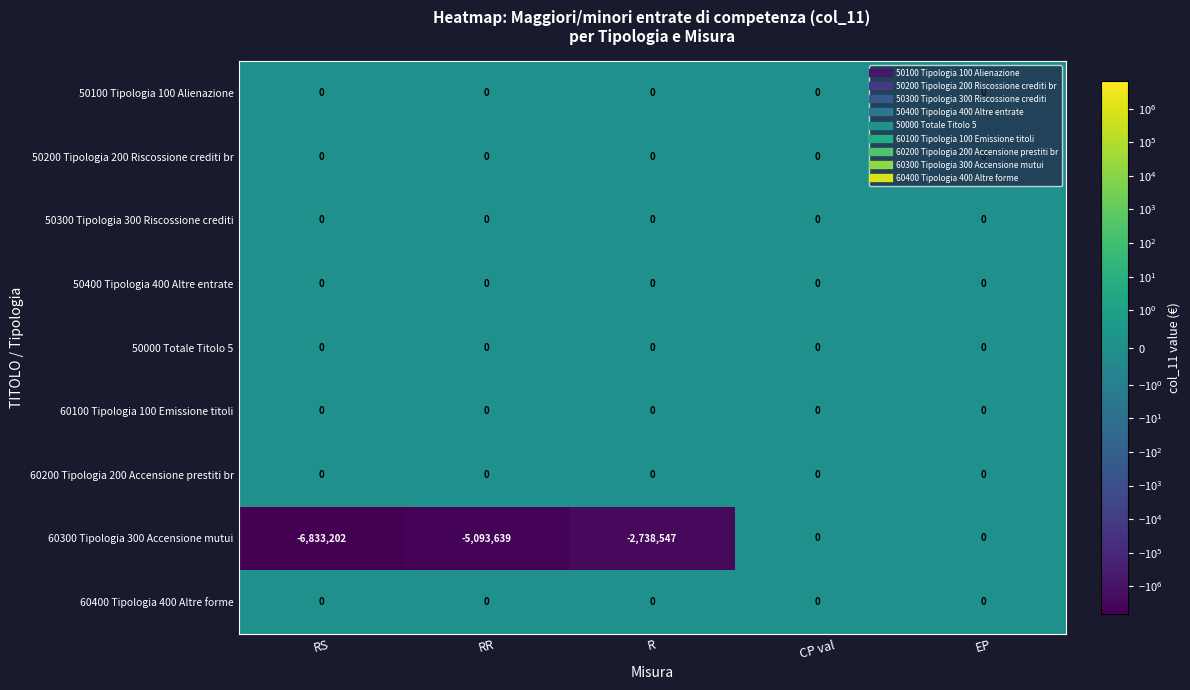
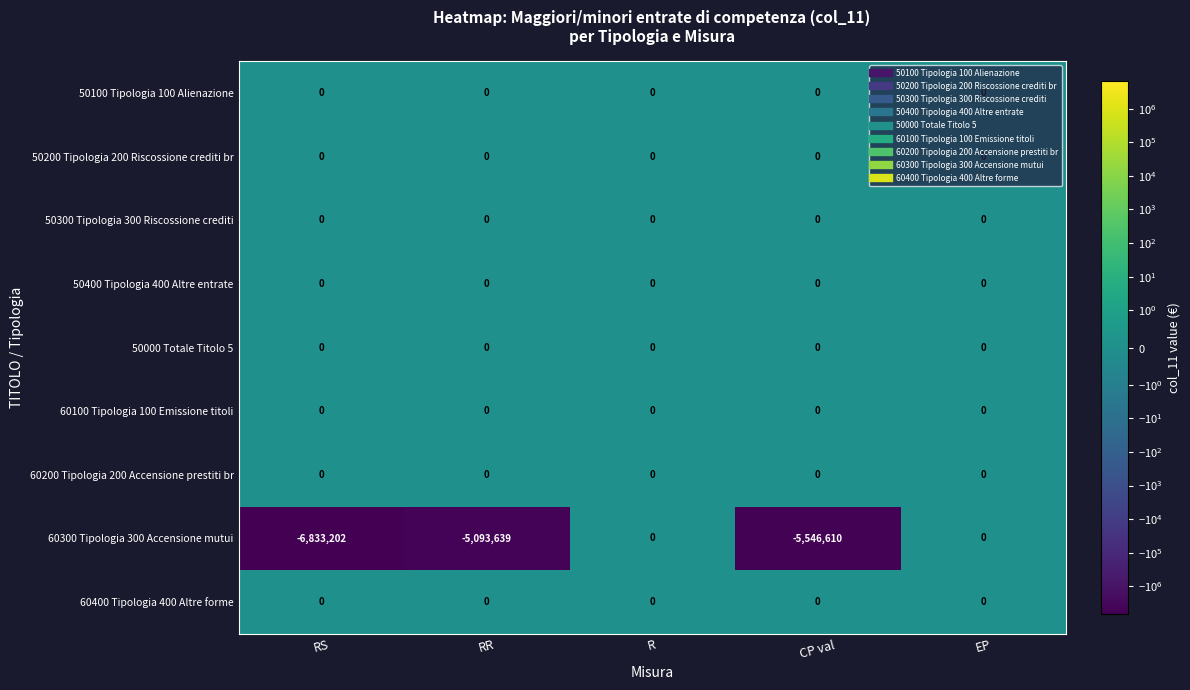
  {
    "50100 Tipologia 100 Alienazione": {
      "RS": "0",
      "RR": "0",
      "R": "0",
      "CP val": "0"
    },
    "50200 Tipologia 200 Riscossione crediti br": {
      "RS": "0",
      "RR": "0",
      "R": "0",
      "CP val": "0"
    },
    "50300 Tipologia 300 Riscossione crediti": {
      "RS": "0",
      "RR": "0",
      "R": "0",
      "CP val": "0",
      "EP": "0"
    },
    "50400 Tipologia 400 Altre entrate": {
      "RS": "0",
      "RR": "0",
      "R": "0",
      "CP val": "0",
      "EP": "0"
    },
    "50000 Totale Titolo 5": {
      "RS": "0",
      "RR": "0",
      "R": "0",
      "CP val": "0",
      "EP": "0"
    },
    "60100 Tipologia 100 Emissione titoli": {
      "RS": "0",
      "RR": "0",
      "R": "0",
      "CP val": "0",
      "EP": "0"
    },
    "60200 Tipologia 200 Accensione prestiti br": {
      "RS": "0",
      "RR": "0",
      "R": "0",
      "CP val": "0",
      "EP": "0"
    },
    "60300 Tipologia 300 Accensione mutui": {
      "RS": "-6,833,202",
      "RR": "-5,093,639",
-     "R": "-2,738,547",
-     "CP val": "0",
+     "R": "0",
+     "CP val": "-5,546,610",
      "EP": "0"
    },
    "60400 Tipologia 400 Altre forme": {
      "RS": "0",
      "RR": "0",
      "R": "0",
      "CP val": "0",
      "EP": "0"
    }
  }
